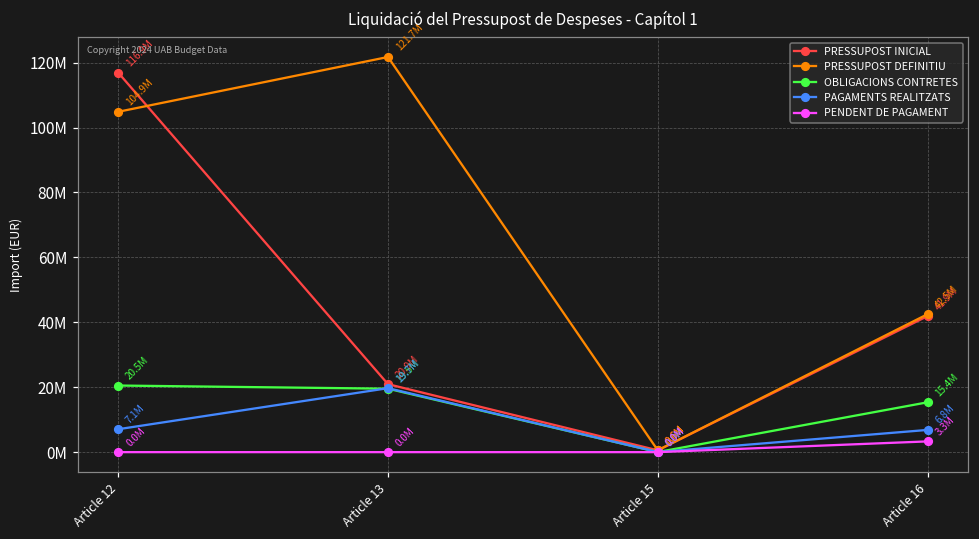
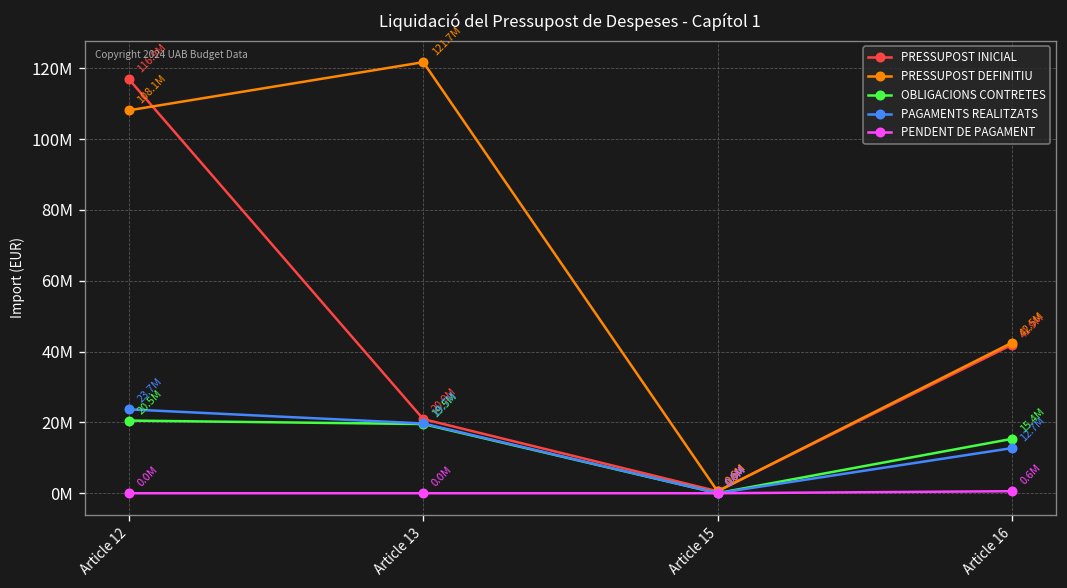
  {
    "PRESSUPOST DEFINITIU": {
-     "Article 12": "104.9M",
+     "Article 12": "108.1M",
      "Article 13": "121.7M"
    },
    "PAGAMENTS REALITZATS": {
-     "Article 12": "7.1M",
-     "Article 16": "6.8M"
+     "Article 12": "23.7M",
+     "Article 16": "12.7M"
    },
    "PENDENT DE PAGAMENT": {
      "Article 12": "0.0M",
      "Article 13": "0.0M",
-     "Article 16": "3.3M"
+     "Article 16": "0.6M"
    }
  }
